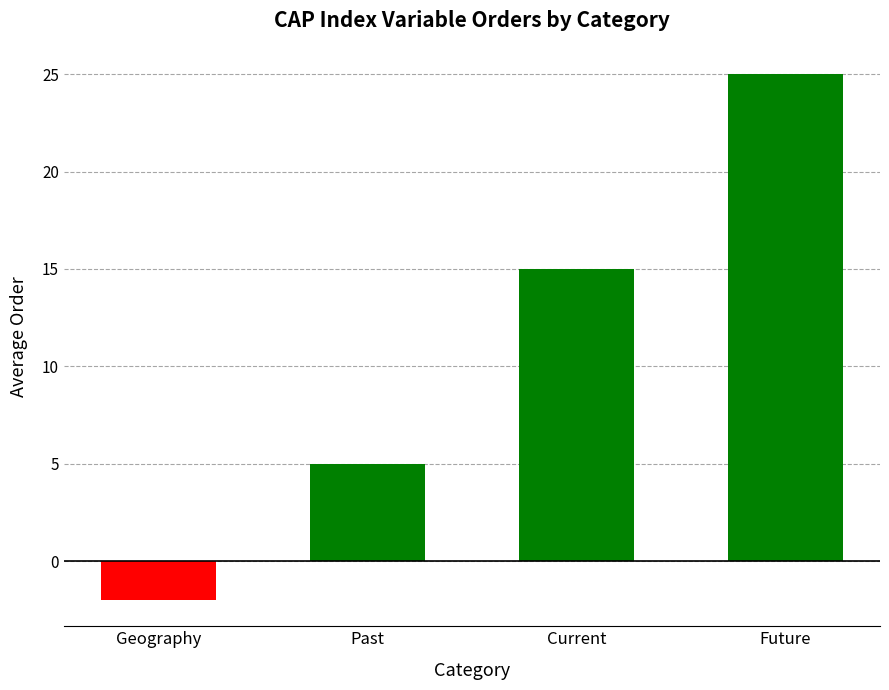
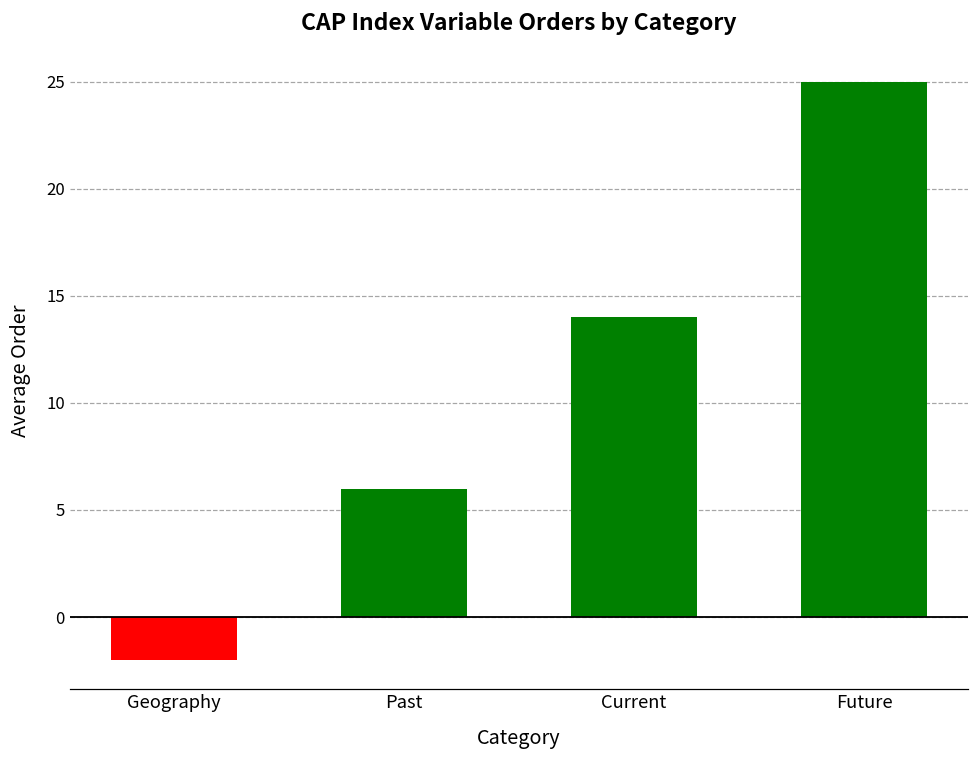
  {
    "Geography": -2,
-   "Past": 5,
-   "Current": 15,
+   "Past": 6,
+   "Current": 14,
    "Future": 25
  }
